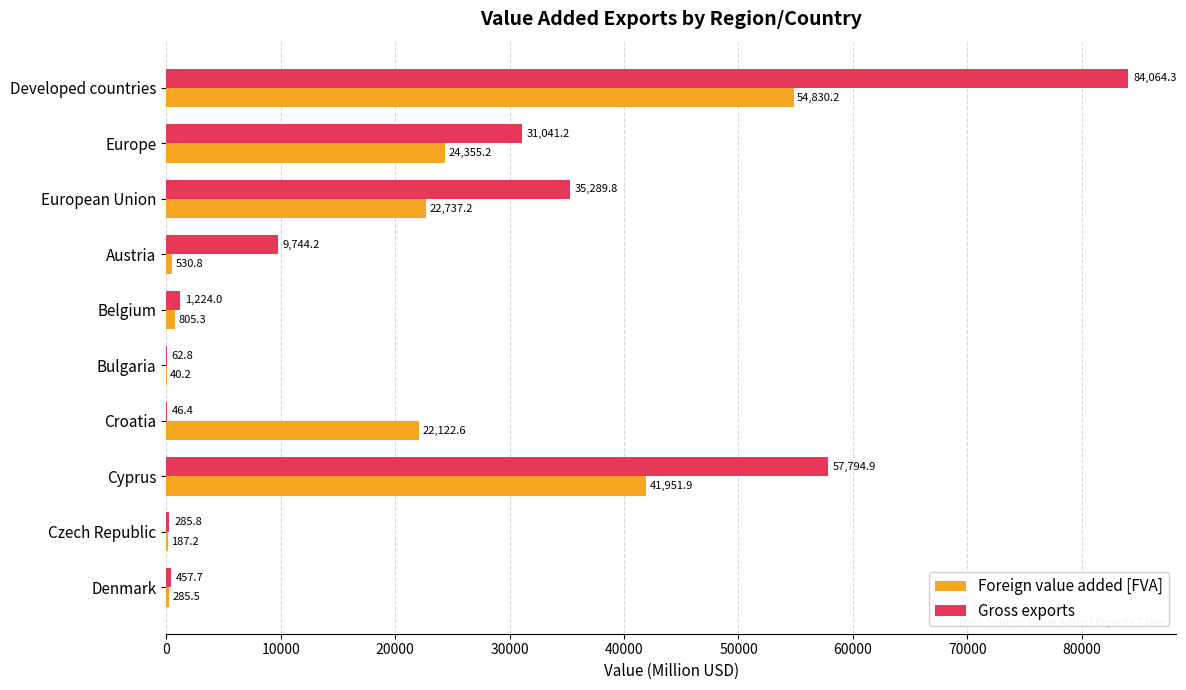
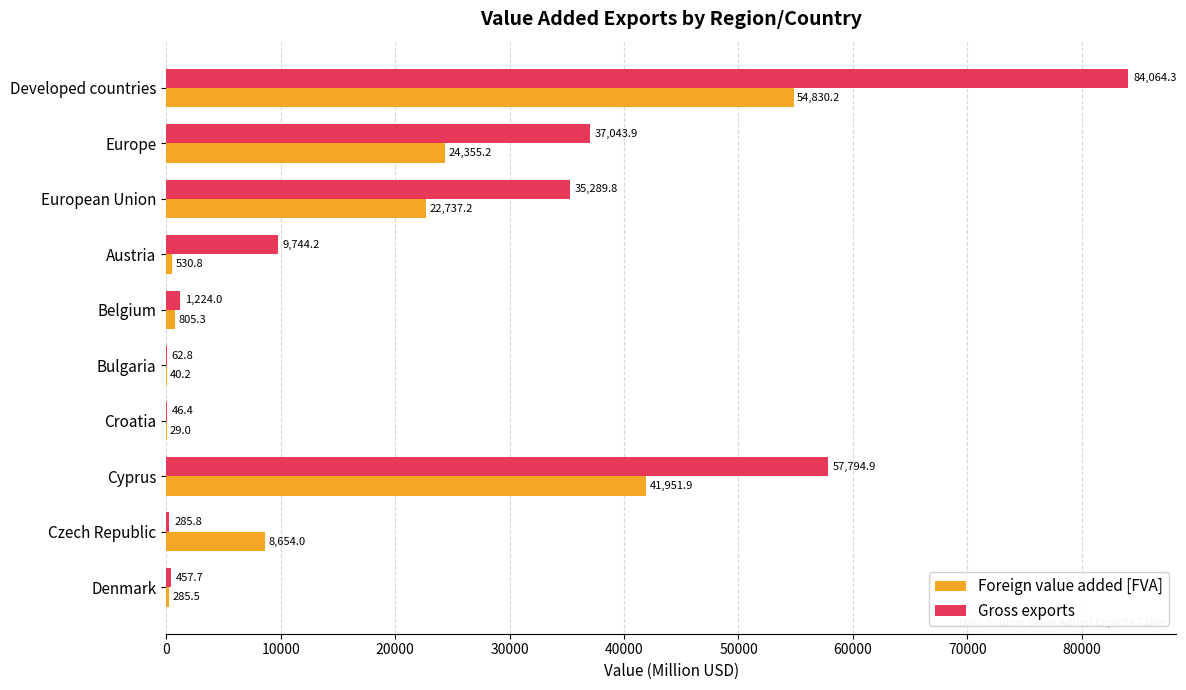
  {
    "Foreign value added [FVA]": {
      "Developed countries": "54,830.2",
      "Europe": "24,355.2",
      "European Union": "22,737.2",
      "Austria": "530.8",
      "Belgium": "805.3",
      "Bulgaria": "40.2",
-     "Croatia": "22,122.6",
+     "Croatia": "29.0",
      "Cyprus": "41,951.9",
-     "Czech Republic": "187.2",
+     "Czech Republic": "8,654.0",
      "Denmark": "285.5"
    },
    "Gross exports": {
      "Developed countries": "84,064.3",
-     "Europe": "31,041.2",
+     "Europe": "37,043.9",
      "European Union": "35,289.8",
      "Austria": "9,744.2",
      "Belgium": "1,224.0",
      "Bulgaria": "62.8",
      "Croatia": "46.4",
      "Cyprus": "57,794.9",
      "Czech Republic": "285.8",
      "Denmark": "457.7"
    }
  }
